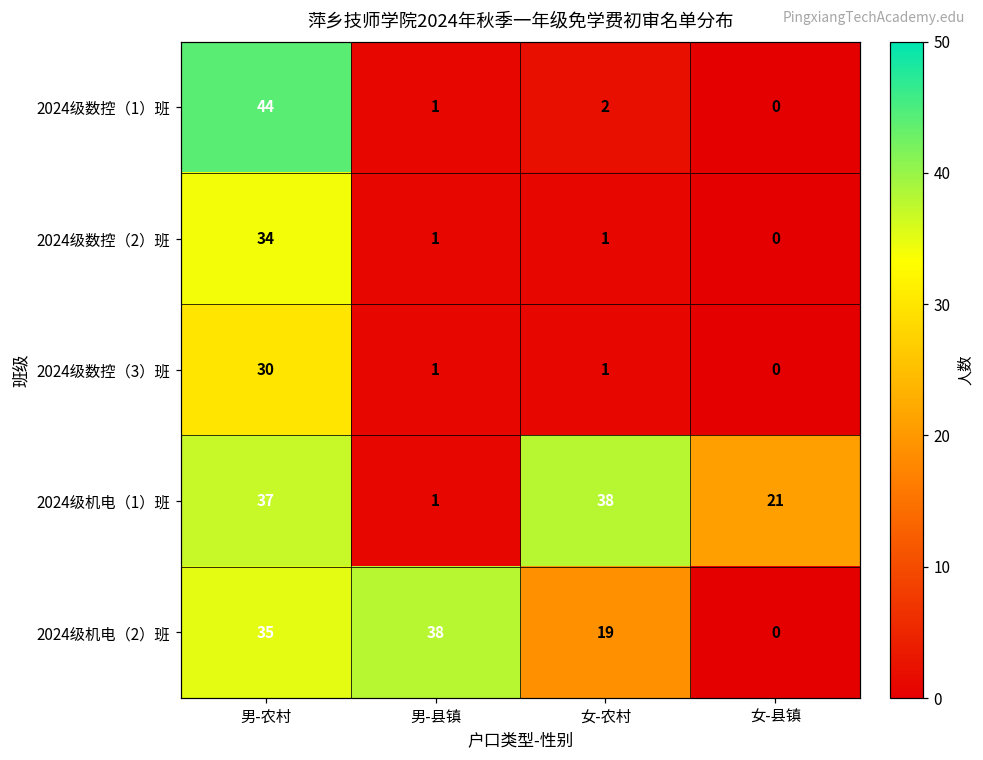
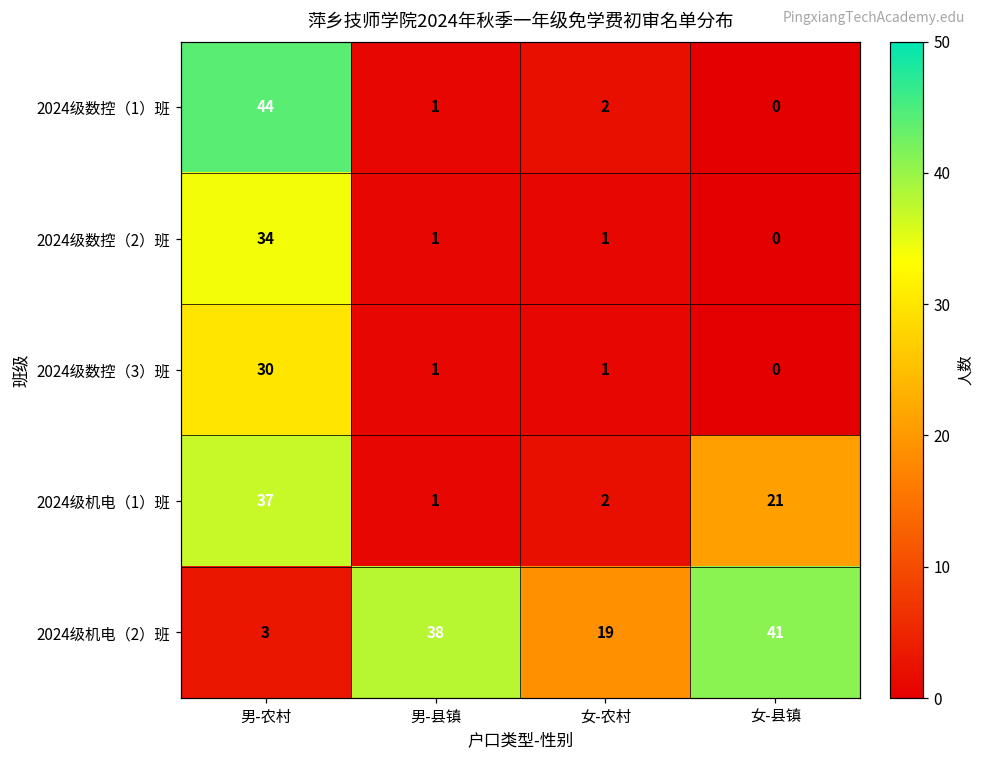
  {
    "2024级数控（1）班": {
      "男-农村": 44,
      "男-县镇": 1,
      "女-农村": 2,
      "女-县镇": 0
    },
    "2024级数控（2）班": {
      "男-农村": 34,
      "男-县镇": 1,
      "女-农村": 1,
      "女-县镇": 0
    },
    "2024级数控（3）班": {
      "男-农村": 30,
      "男-县镇": 1,
      "女-农村": 1,
      "女-县镇": 0
    },
    "2024级机电（1）班": {
      "男-农村": 37,
      "男-县镇": 1,
-     "女-农村": 38,
+     "女-农村": 2,
      "女-县镇": 21
    },
    "2024级机电（2）班": {
-     "男-农村": 35,
+     "男-农村": 3,
      "男-县镇": 38,
      "女-农村": 19,
-     "女-县镇": 0
+     "女-县镇": 41
    }
  }
